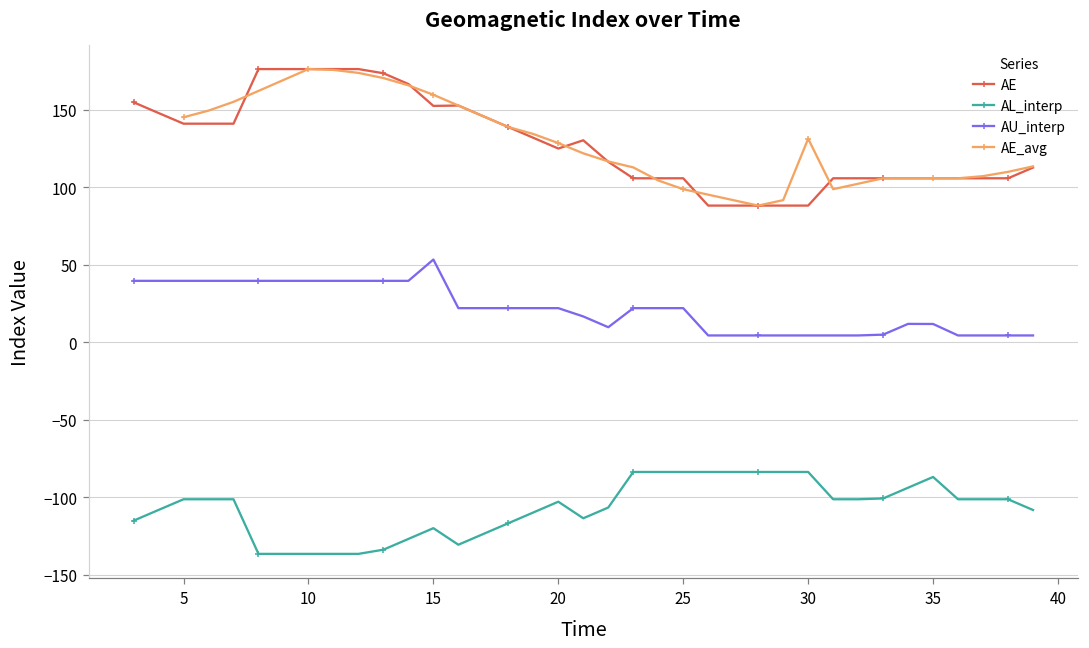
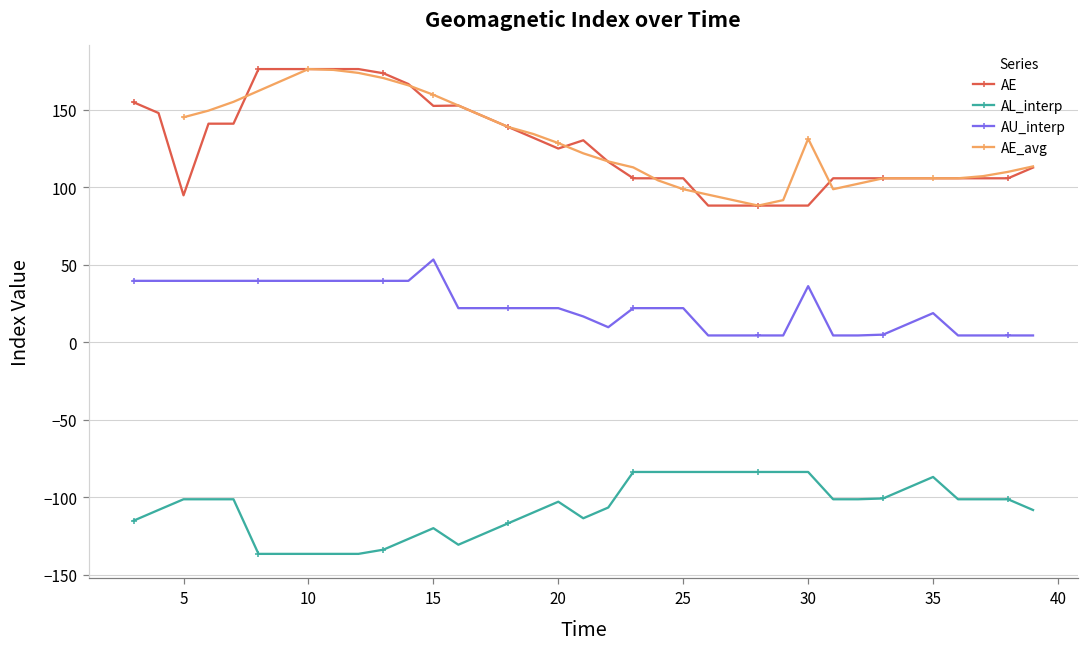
  {
    "AE": {
-     "5": 141,
+     "5": 95,
      "15": 152,
      "20": 125,
      "25": 106,
      "30": 88
    },
    "AL_interp": {
      "5": -101,
      "10": -137,
      "15": -120,
      "20": -103,
      "25": -84,
      "30": -84,
      "35": -87
    },
    "AU_interp": {
      "5": 40,
      "10": 40,
      "15": 53,
      "20": 22,
      "25": 22,
-     "30": 4,
-     "35": 12
+     "30": 36,
+     "35": 19
    },
    "AE_avg": {
      "5": 145,
      "15": 160,
      "20": 128,
      "25": 99,
      "30": 131
    }
  }
